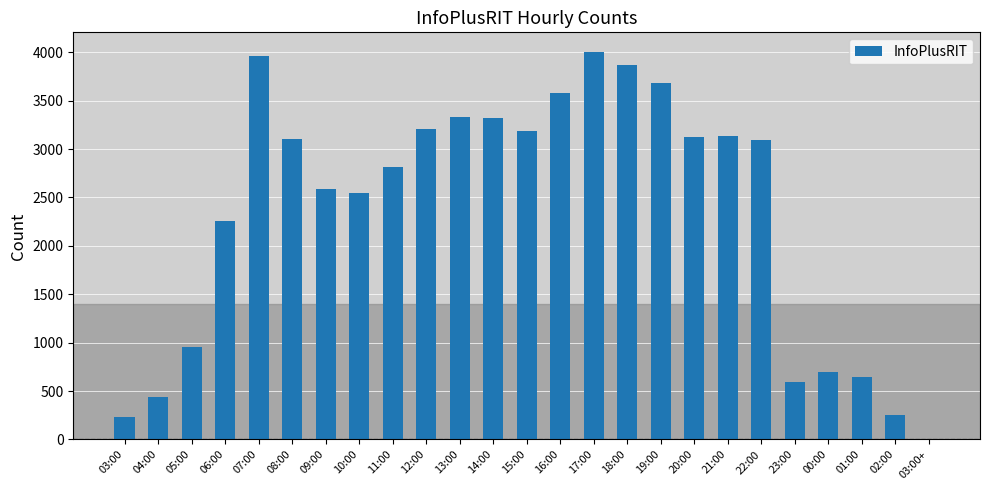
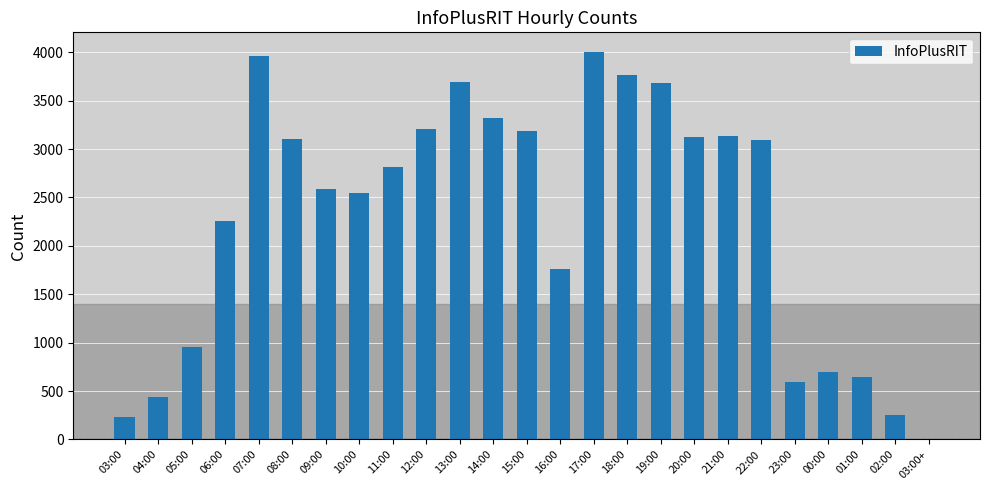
  {
    "03:00": 200,
    "04:00": 400,
    "05:00": 1000,
    "06:00": 2300,
    "07:00": 4000,
    "08:00": 3100,
    "09:00": 2600,
    "10:00": 2500,
    "11:00": 2800,
    "12:00": 3200,
-   "13:00": 3300,
+   "13:00": 3700,
    "14:00": 3300,
    "15:00": 3200,
-   "16:00": 3600,
+   "16:00": 1800,
    "17:00": 4000,
-   "18:00": 3900,
+   "18:00": 3800,
    "19:00": 3700,
    "20:00": 3100,
    "21:00": 3100,
    "22:00": 3100,
    "23:00": 600,
    "00:00": 700,
    "01:00": 600,
    "02:00": 300
  }
